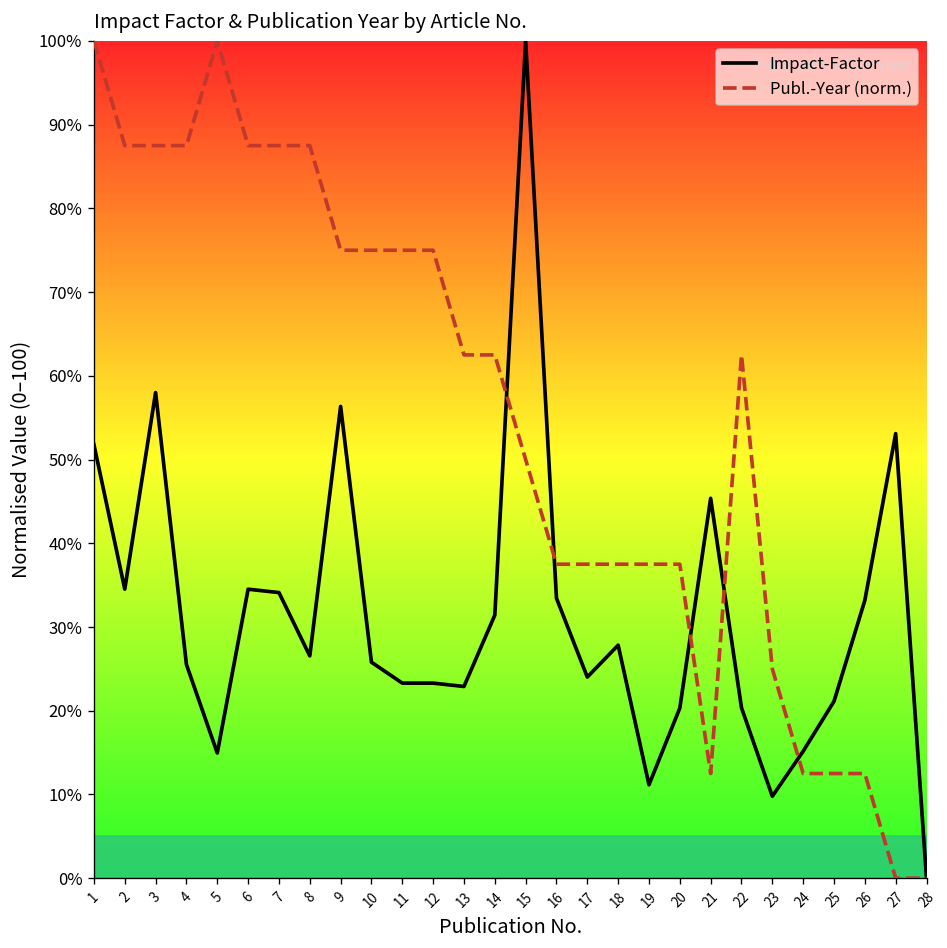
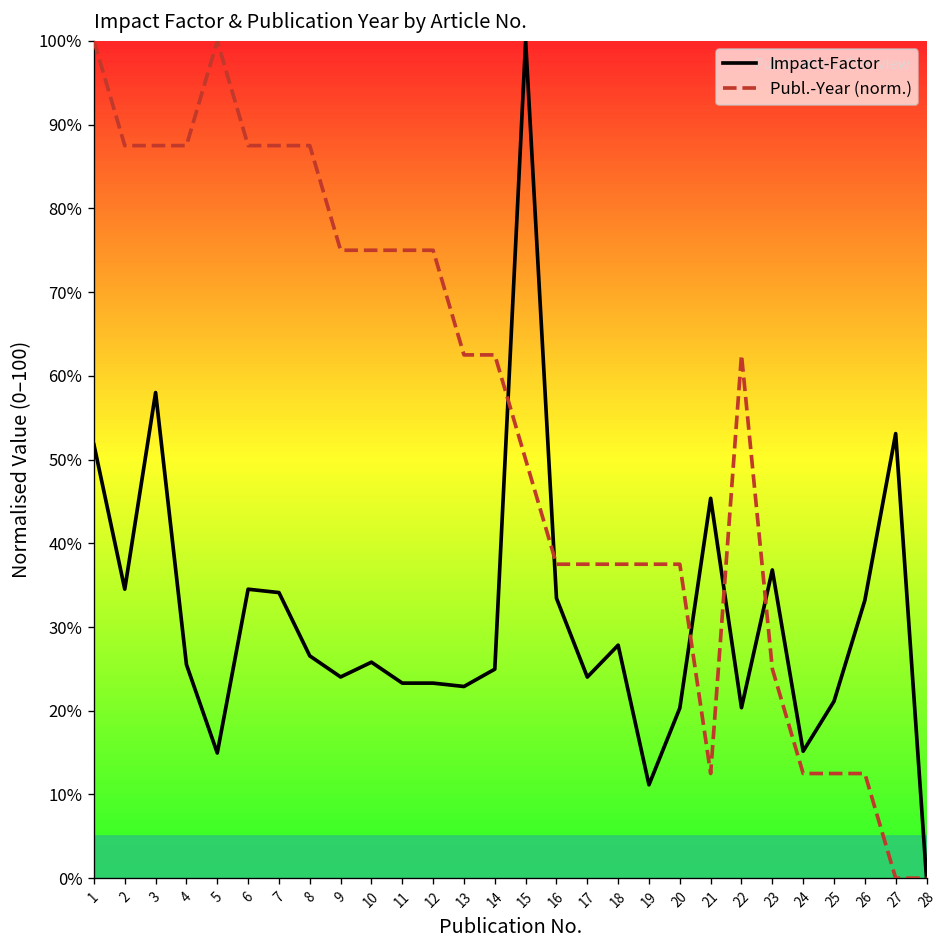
  {
    "Impact-Factor": {
      "1": "52%",
      "2": "35%",
      "3": "58%",
      "4": "26%",
      "5": "15%",
      "6": "35%",
      "7": "34%",
      "8": "27%",
-     "9": "56%",
+     "9": "24%",
      "10": "26%",
      "11": "23%",
      "12": "23%",
      "13": "23%",
-     "14": "31%",
+     "14": "25%",
      "15": "100%",
      "16": "33%",
      "17": "24%",
      "18": "28%",
      "19": "11%",
      "20": "20%",
      "21": "45%",
      "22": "20%",
-     "23": "10%",
+     "23": "37%",
      "24": "15%",
      "25": "21%",
      "26": "33%",
      "27": "53%"
    },
    "Publ.-Year (norm.)": {
      "1": "100%",
      "2": "88%",
      "3": "88%",
      "4": "88%",
      "5": "100%",
      "6": "88%",
      "7": "88%",
      "8": "88%",
      "9": "75%",
      "10": "75%",
      "11": "75%",
      "12": "75%",
      "13": "63%",
      "14": "63%",
      "15": "50%",
      "16": "38%",
      "17": "38%",
      "18": "38%",
      "19": "38%",
      "20": "38%",
      "21": "13%",
      "22": "63%",
      "23": "25%",
      "24": "13%",
      "25": "13%",
      "26": "13%"
    }
  }
